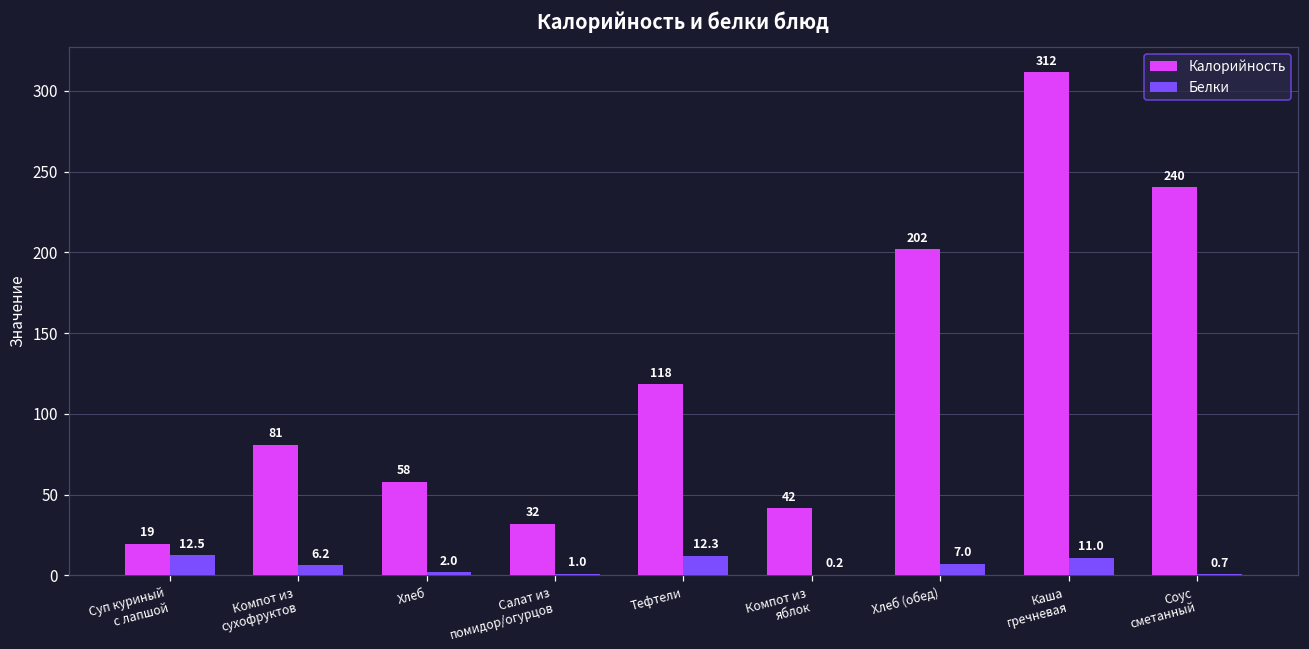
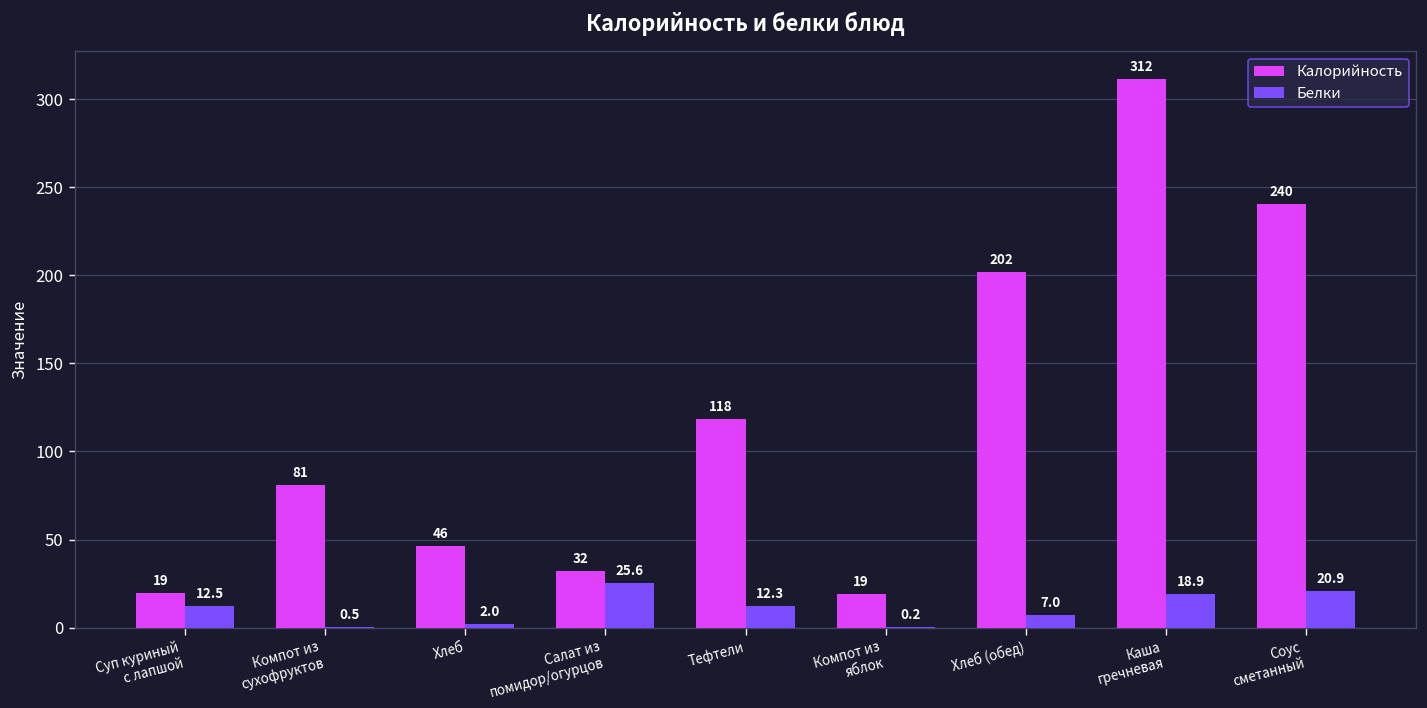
  {
    "Калорийность": {
      "Суп куриный с лапшой": 19,
      "Компот из сухофруктов": 81,
-     "Хлеб": 58,
+     "Хлеб": 46,
      "Салат из помидор/огурцов": 32,
      "Тефтели": 118,
-     "Компот из яблок": 42,
+     "Компот из яблок": 19,
      "Хлеб (обед)": 202,
      "Каша гречневая": 312,
      "Соус сметанный": 240
    },
    "Белки": {
      "Суп куриный с лапшой": 12.5,
-     "Компот из сухофруктов": 6.2,
+     "Компот из сухофруктов": 0.5,
      "Хлеб": 2.0,
-     "Салат из помидор/огурцов": 1.0,
+     "Салат из помидор/огурцов": 25.6,
      "Тефтели": 12.3,
      "Компот из яблок": 0.2,
      "Хлеб (обед)": 7.0,
-     "Каша гречневая": 11.0,
-     "Соус сметанный": 0.7
+     "Каша гречневая": 18.9,
+     "Соус сметанный": 20.9
    }
  }
